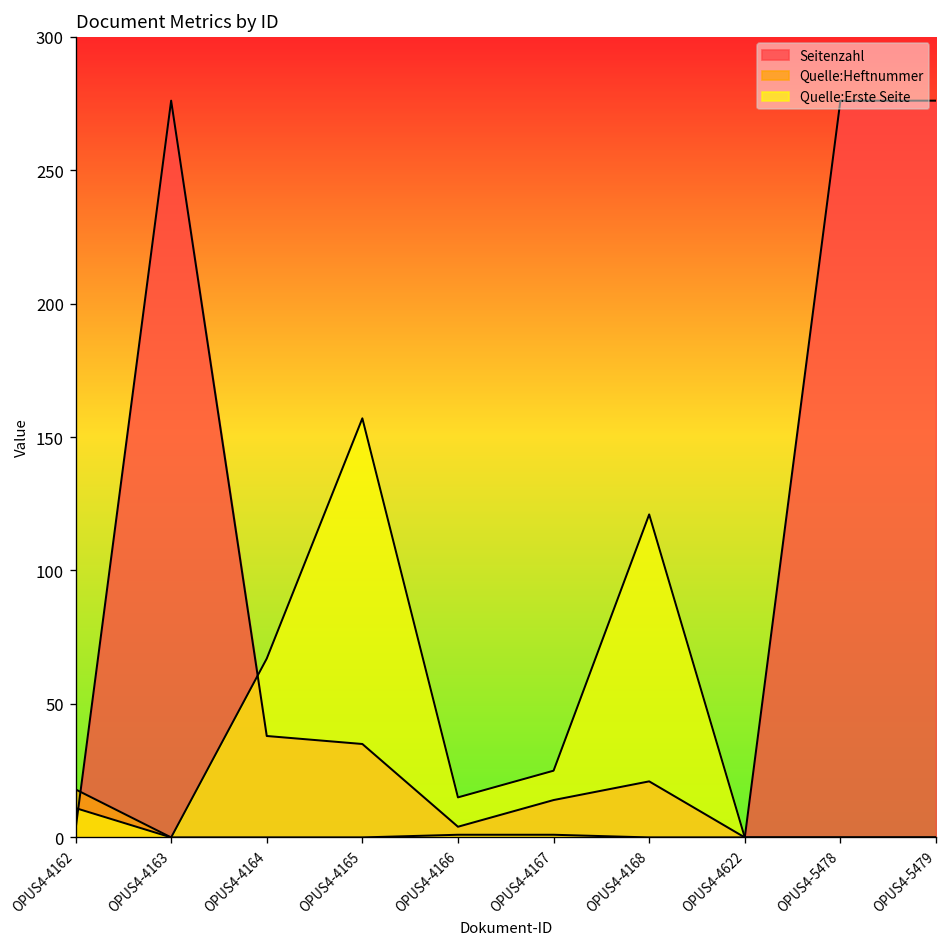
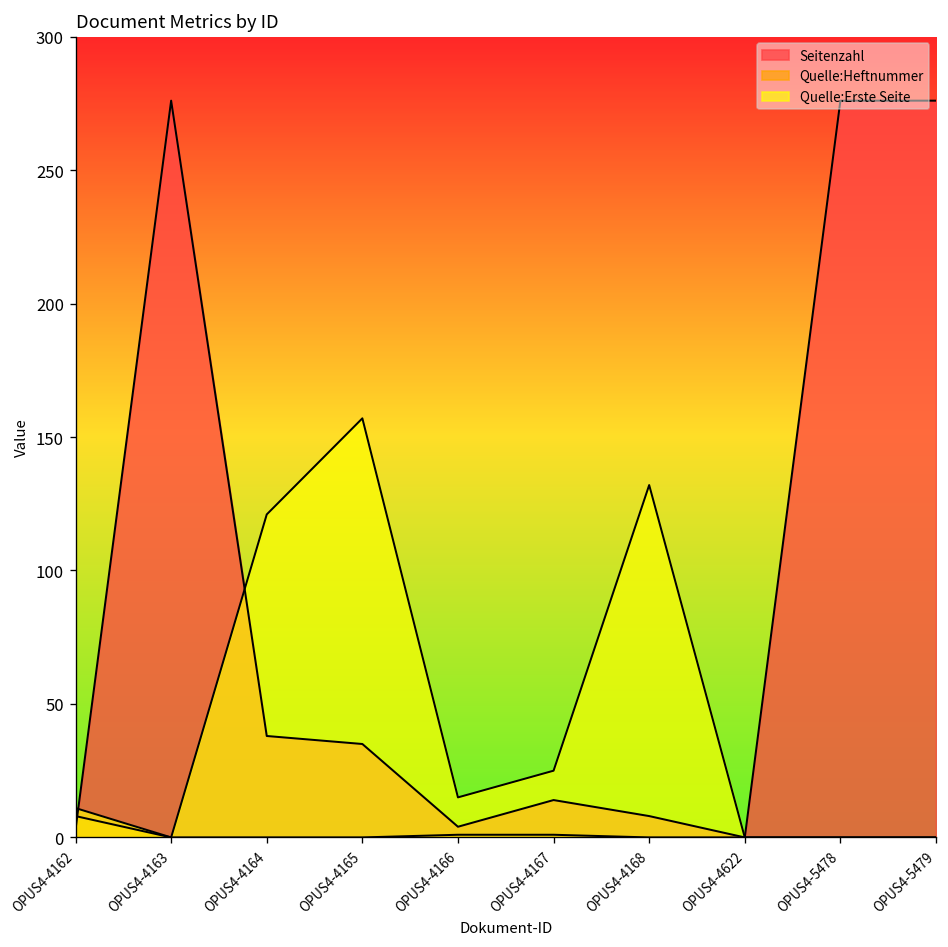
  {
    "Seitenzahl": {
      "OPUS4-4162": 3,
      "OPUS4-4163": 276,
      "OPUS4-4164": 38,
      "OPUS4-4165": 35,
      "OPUS4-4166": 4,
      "OPUS4-4167": 14,
-     "OPUS4-4168": 21,
+     "OPUS4-4168": 8,
      "OPUS4-5479": 276
    },
    "Quelle:Heftnummer": {
-     "OPUS4-4162": 18,
+     "OPUS4-4162": 8,
      "OPUS4-4164": 0,
      "OPUS4-4165": 0,
      "OPUS4-4166": 1,
      "OPUS4-4167": 1,
      "OPUS4-4168": 0
    },
    "Quelle:Erste Seite": {
      "OPUS4-4162": 11,
-     "OPUS4-4164": 67,
+     "OPUS4-4164": 121,
      "OPUS4-4165": 157,
      "OPUS4-4166": 15,
      "OPUS4-4167": 25,
-     "OPUS4-4168": 121
+     "OPUS4-4168": 132
    }
  }
